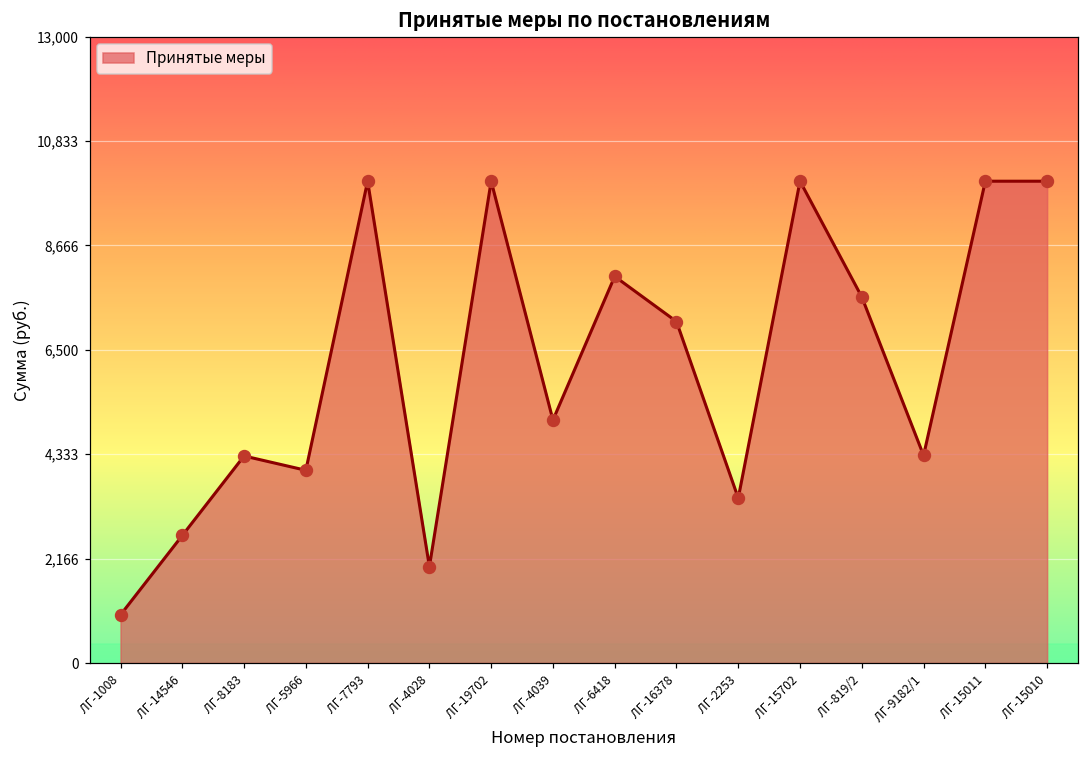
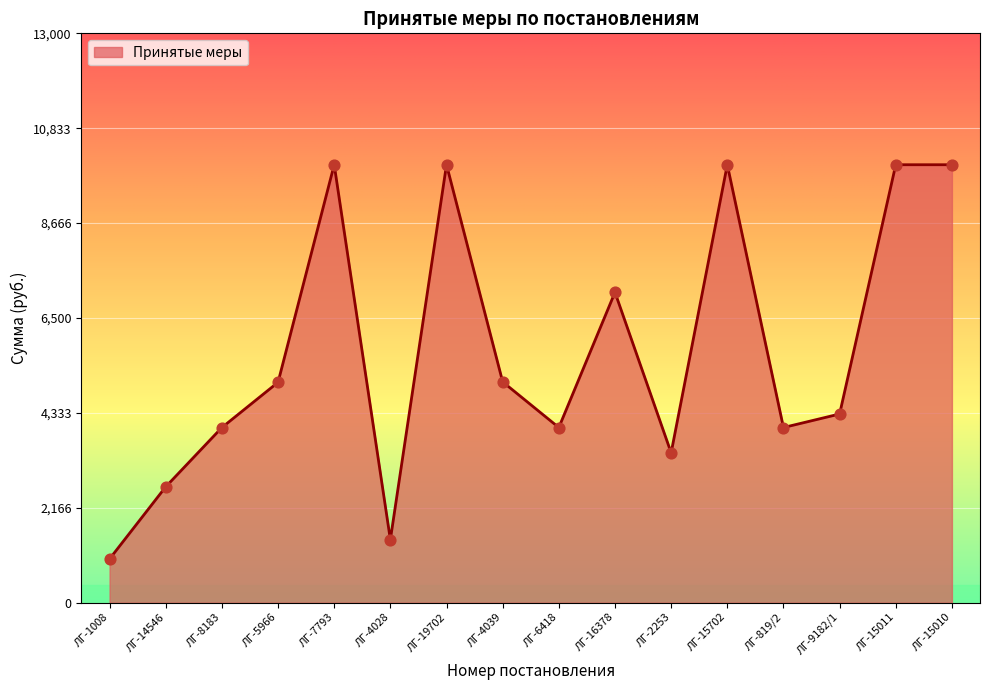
  {
    "ЛГ-1008": "1,000",
    "ЛГ-14546": "2,600",
-   "ЛГ-8183": "4,300",
-   "ЛГ-5966": "4,000",
+   "ЛГ-8183": "4,000",
+   "ЛГ-5966": "5,000",
    "ЛГ-7793": "10,000",
-   "ЛГ-4028": "2,000",
+   "ЛГ-4028": "1,400",
    "ЛГ-19702": "10,000",
    "ЛГ-4039": "5,000",
-   "ЛГ-6418": "8,000",
+   "ЛГ-6418": "4,000",
    "ЛГ-16378": "7,100",
    "ЛГ-2253": "3,400",
    "ЛГ-15702": "10,000",
-   "ЛГ-819/2": "7,600",
+   "ЛГ-819/2": "4,000",
    "ЛГ-9182/1": "4,300",
    "ЛГ-15011": "10,000",
    "ЛГ-15010": "10,000"
  }
